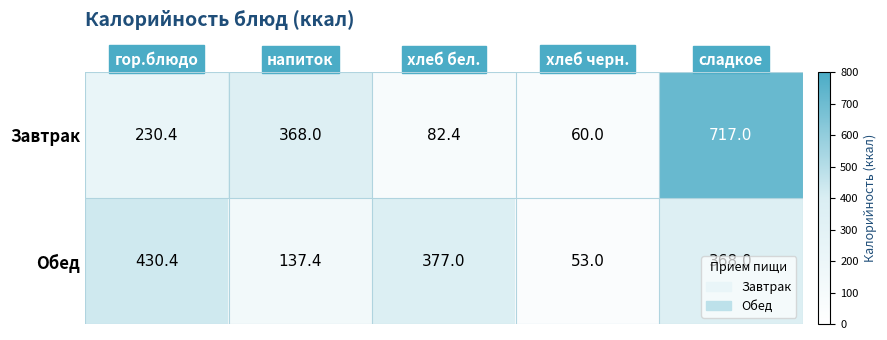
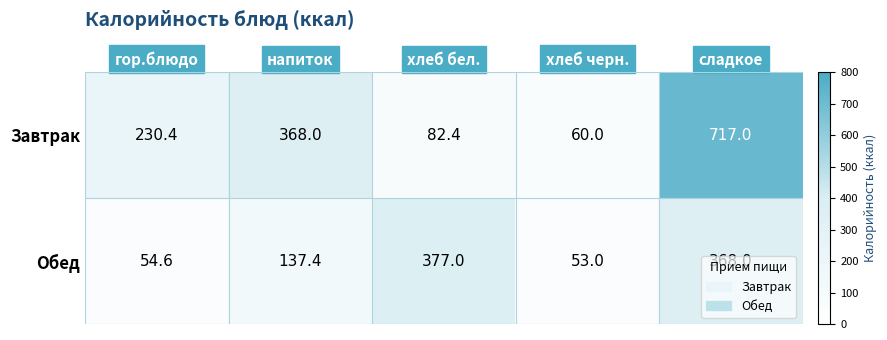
  {
    "Завтрак": {
      "гор.блюдо": 230.4,
      "напиток": 368.0,
      "хлеб бел.": 82.4,
      "хлеб черн.": 60.0,
      "сладкое": 717.0
    },
    "Обед": {
-     "гор.блюдо": 430.4,
+     "гор.блюдо": 54.6,
      "напиток": 137.4,
      "хлеб бел.": 377.0,
      "хлеб черн.": 53.0
    }
  }
